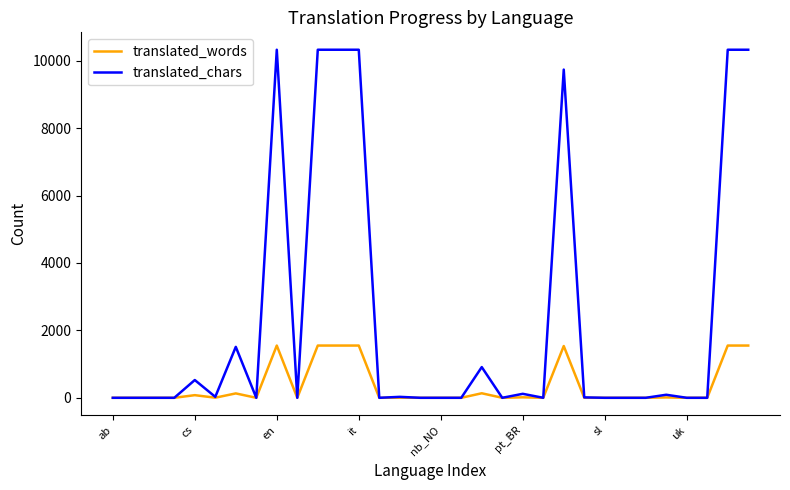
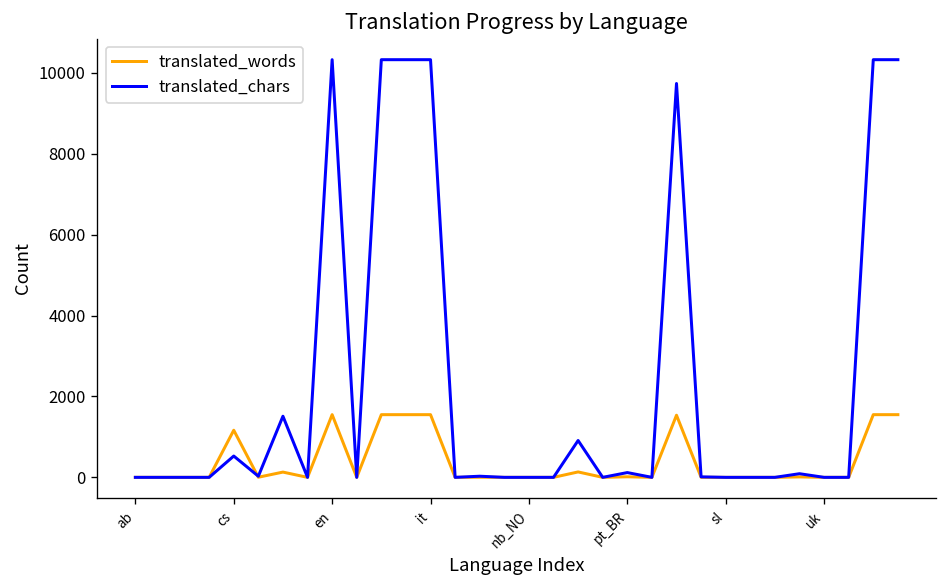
  {
    "translated_words": {
-     "cs": 100,
+     "cs": 1200,
      "en": 1600,
      "it": 1600,
      "pt_BR": 0
    },
    "translated_chars": {
      "cs": 500,
      "en": 10300,
      "it": 10300,
      "pt_BR": 100
    }
  }
